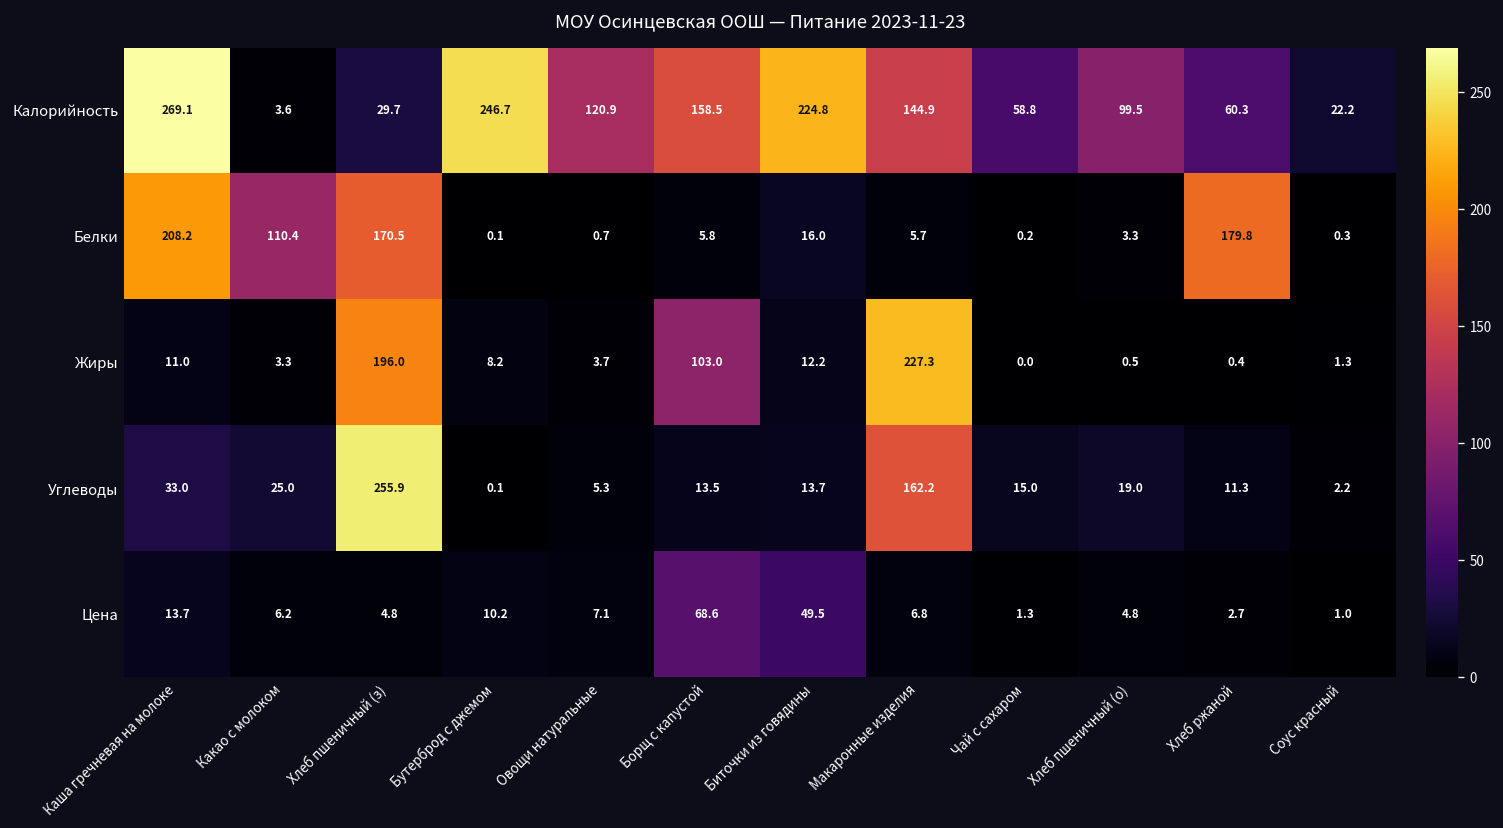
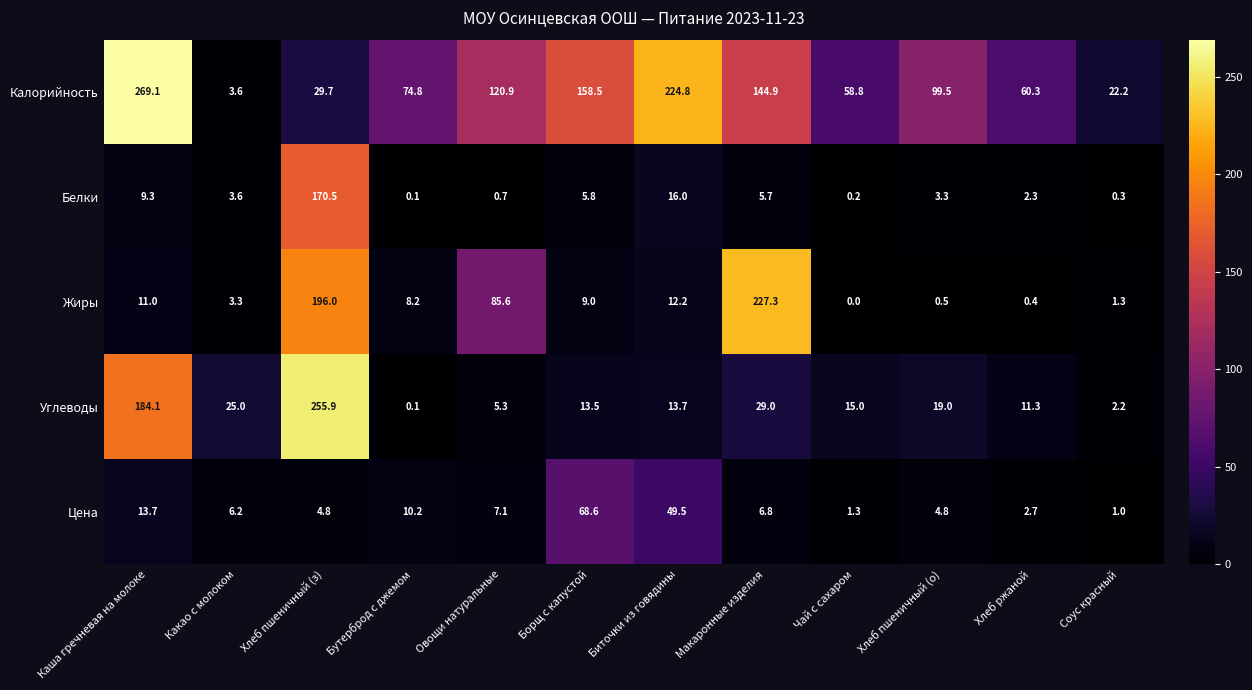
  {
    "Калорийность": {
      "Каша гречневая на молоке": 269.1,
      "Какао с молоком": 3.6,
      "Хлеб пшеничный (з)": 29.7,
-     "Бутерброд с джемом": 246.7,
+     "Бутерброд с джемом": 74.8,
      "Овощи натуральные": 120.9,
      "Борщ с капустой": 158.5,
      "Биточки из говядины": 224.8,
      "Макаронные изделия": 144.9,
      "Чай с сахаром": 58.8,
      "Хлеб пшеничный (о)": 99.5,
      "Хлеб ржаной": 60.3,
      "Соус красный": 22.2
    },
    "Белки": {
-     "Каша гречневая на молоке": 208.2,
-     "Какао с молоком": 110.4,
+     "Каша гречневая на молоке": 9.3,
+     "Какао с молоком": 3.6,
      "Хлеб пшеничный (з)": 170.5,
      "Бутерброд с джемом": 0.1,
      "Овощи натуральные": 0.7,
      "Борщ с капустой": 5.8,
      "Биточки из говядины": 16.0,
      "Макаронные изделия": 5.7,
      "Чай с сахаром": 0.2,
      "Хлеб пшеничный (о)": 3.3,
-     "Хлеб ржаной": 179.8,
+     "Хлеб ржаной": 2.3,
      "Соус красный": 0.3
    },
    "Жиры": {
      "Каша гречневая на молоке": 11.0,
      "Какао с молоком": 3.3,
      "Хлеб пшеничный (з)": 196.0,
      "Бутерброд с джемом": 8.2,
-     "Овощи натуральные": 3.7,
-     "Борщ с капустой": 103.0,
+     "Овощи натуральные": 85.6,
+     "Борщ с капустой": 9.0,
      "Биточки из говядины": 12.2,
      "Макаронные изделия": 227.3,
      "Чай с сахаром": 0.0,
      "Хлеб пшеничный (о)": 0.5,
      "Хлеб ржаной": 0.4,
      "Соус красный": 1.3
    },
    "Углеводы": {
-     "Каша гречневая на молоке": 33.0,
+     "Каша гречневая на молоке": 184.1,
      "Какао с молоком": 25.0,
      "Хлеб пшеничный (з)": 255.9,
      "Бутерброд с джемом": 0.1,
      "Овощи натуральные": 5.3,
      "Борщ с капустой": 13.5,
      "Биточки из говядины": 13.7,
-     "Макаронные изделия": 162.2,
+     "Макаронные изделия": 29.0,
      "Чай с сахаром": 15.0,
      "Хлеб пшеничный (о)": 19.0,
      "Хлеб ржаной": 11.3,
      "Соус красный": 2.2
    },
    "Цена": {
      "Каша гречневая на молоке": 13.7,
      "Какао с молоком": 6.2,
      "Хлеб пшеничный (з)": 4.8,
      "Бутерброд с джемом": 10.2,
      "Овощи натуральные": 7.1,
      "Борщ с капустой": 68.6,
      "Биточки из говядины": 49.5,
      "Макаронные изделия": 6.8,
      "Чай с сахаром": 1.3,
      "Хлеб пшеничный (о)": 4.8,
      "Хлеб ржаной": 2.7,
      "Соус красный": 1.0
    }
  }
